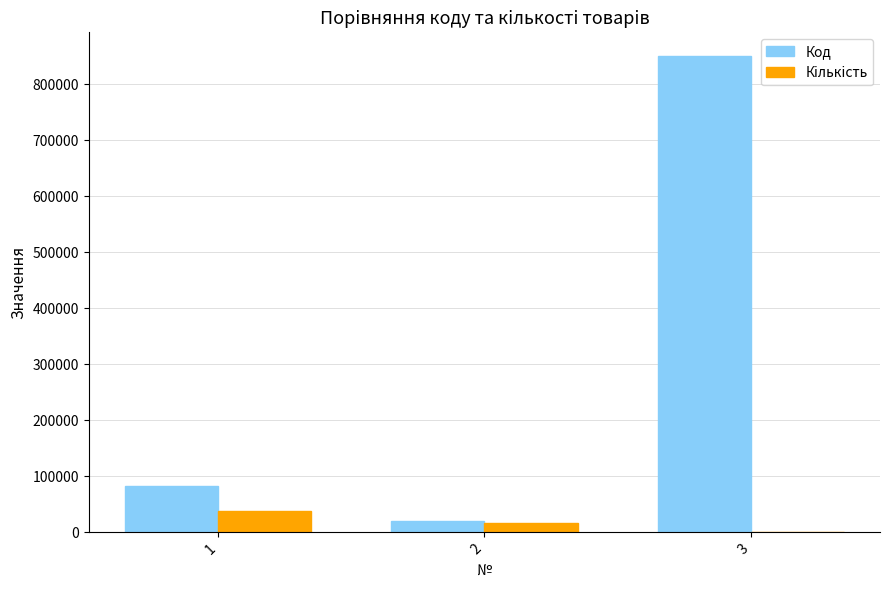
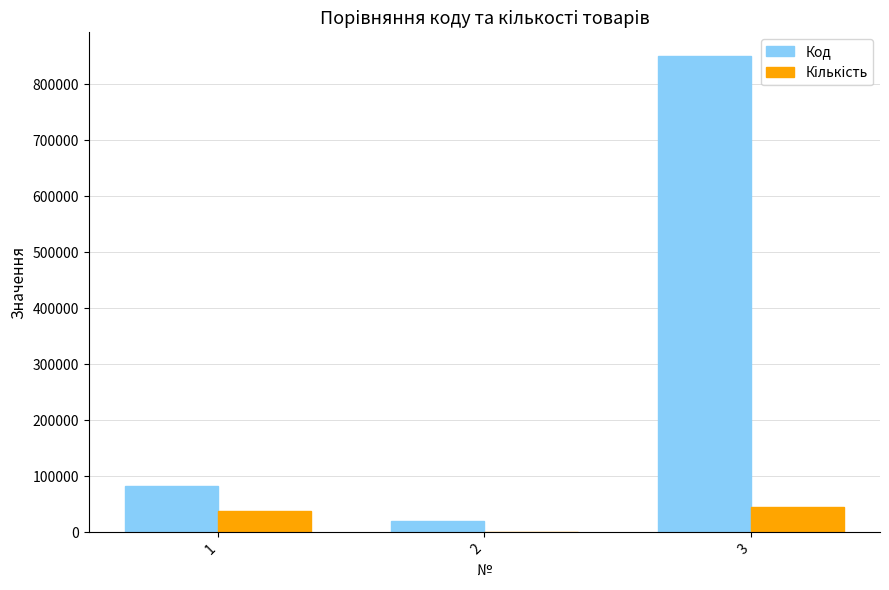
  {
    "Код": {
      "1": 80000,
      "2": 20000,
      "3": 850000
    },
    "Кількість": {
      "1": 40000,
-     "2": 20000,
-     "3": 0
+     "2": 0,
+     "3": 50000
    }
  }
